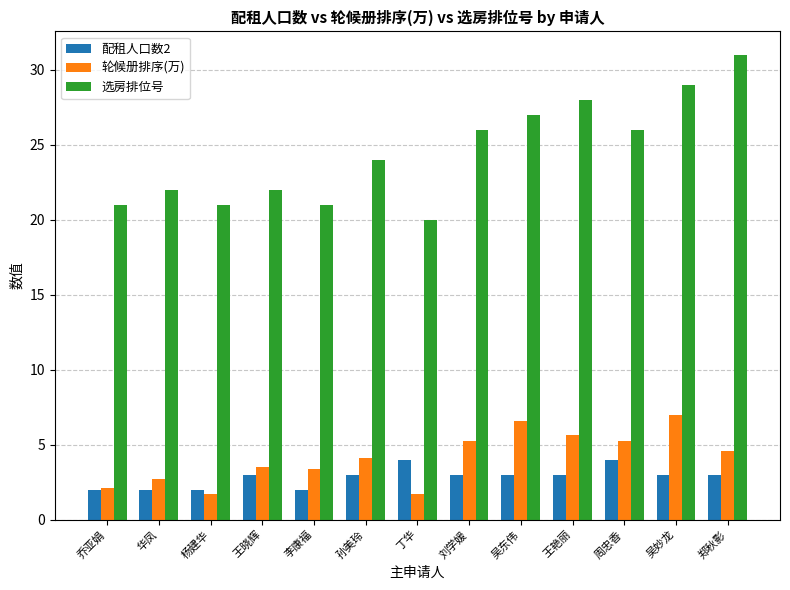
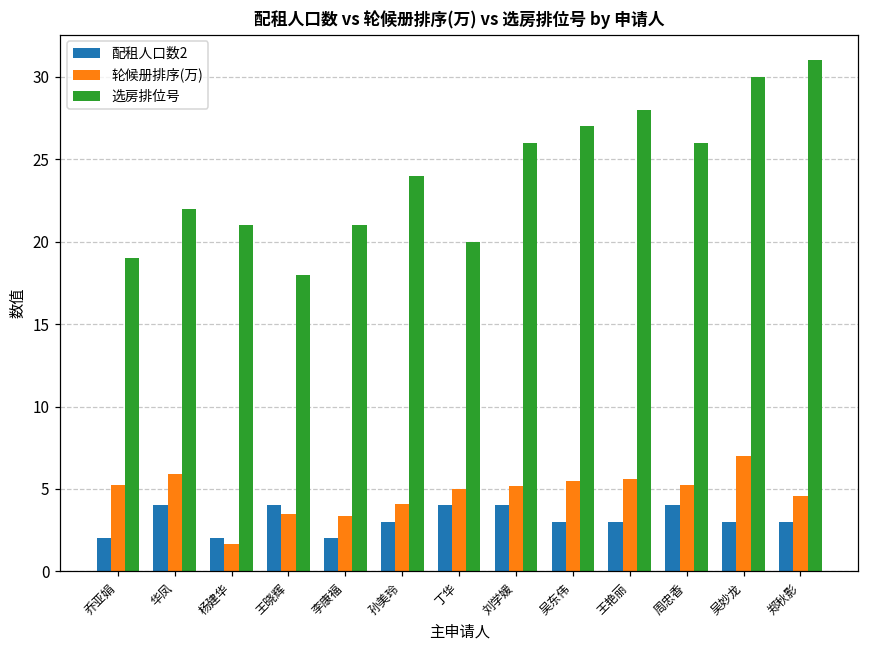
  {
    "配租人口数2": {
      "乔亚娟": 2,
-     "华凤": 2,
+     "华凤": 4,
      "杨建华": 2,
-     "王晓辉": 3,
+     "王晓辉": 4,
      "李康福": 2,
      "孙美玲": 3,
      "丁华": 4,
-     "刘学媛": 3,
+     "刘学媛": 4,
      "吴东伟": 3,
      "王艳丽": 3,
      "周忠香": 4,
      "吴妙龙": 3,
      "郑秋影": 3
    },
    "轮候册排序(万)": {
-     "乔亚娟": 2.1,
-     "华凤": 2.7,
+     "乔亚娟": 5.2,
+     "华凤": 5.9,
      "杨建华": 1.7,
      "王晓辉": 3.5,
      "李康福": 3.4,
      "孙美玲": 4.1,
-     "丁华": 1.7,
+     "丁华": 5.0,
      "刘学媛": 5.2,
-     "吴东伟": 6.6,
+     "吴东伟": 5.5,
      "王艳丽": 5.6,
      "周忠香": 5.2,
      "吴妙龙": 7.0,
      "郑秋影": 4.6
    },
    "选房排位号": {
-     "乔亚娟": 21,
+     "乔亚娟": 19,
      "华凤": 22,
      "杨建华": 21,
-     "王晓辉": 22,
+     "王晓辉": 18,
      "李康福": 21,
      "孙美玲": 24,
      "丁华": 20,
      "刘学媛": 26,
      "吴东伟": 27,
      "王艳丽": 28,
      "周忠香": 26,
-     "吴妙龙": 29,
+     "吴妙龙": 30,
      "郑秋影": 31
    }
  }
